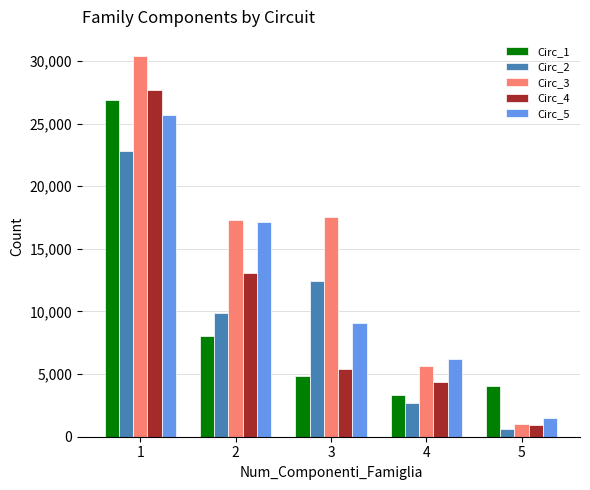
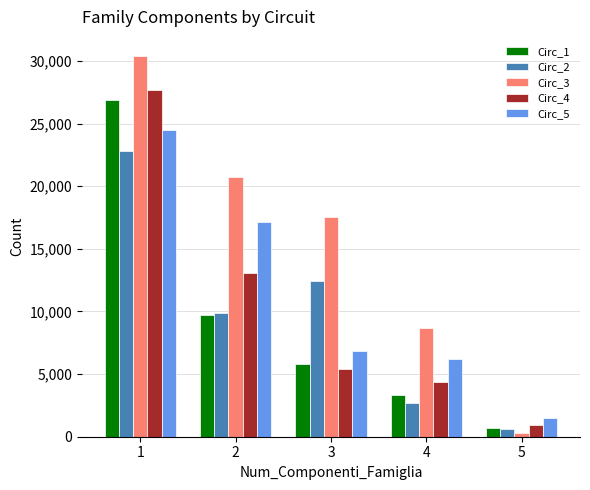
  {
    "Circ_1": {
      "1": "26,900",
-     "2": "8,000",
-     "3": "4,800",
+     "2": "9,700",
+     "3": "5,800",
      "4": "3,300",
-     "5": "4,000"
+     "5": "700"
    },
    "Circ_2": {
      "1": "22,800",
      "2": "9,900",
      "3": "12,400",
      "4": "2,700",
      "5": "600"
    },
    "Circ_3": {
      "1": "30,400",
-     "2": "17,300",
+     "2": "20,700",
      "3": "17,500",
-     "4": "5,600",
-     "5": "1,100"
+     "4": "8,700",
+     "5": "300"
    },
    "Circ_4": {
      "1": "27,700",
      "2": "13,100",
      "3": "5,400",
      "4": "4,400",
      "5": "900"
    },
    "Circ_5": {
-     "1": "25,700",
+     "1": "24,500",
      "2": "17,100",
-     "3": "9,100",
+     "3": "6,800",
      "4": "6,200",
      "5": "1,500"
    }
  }
